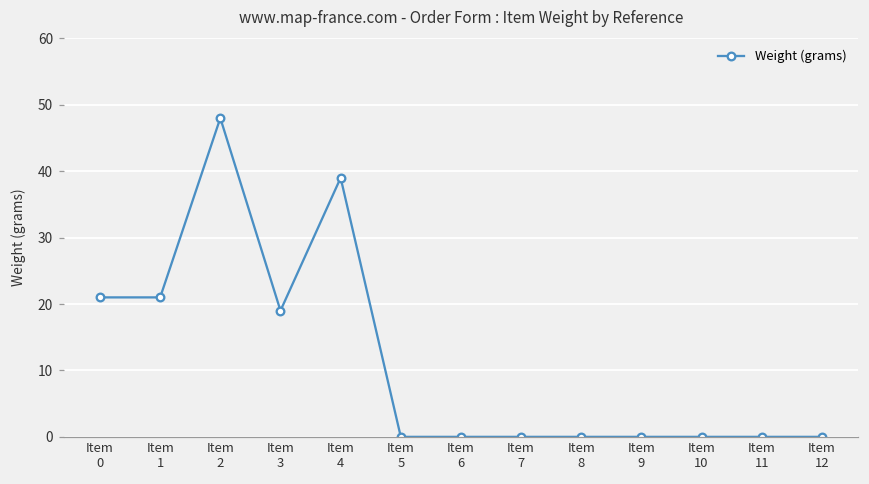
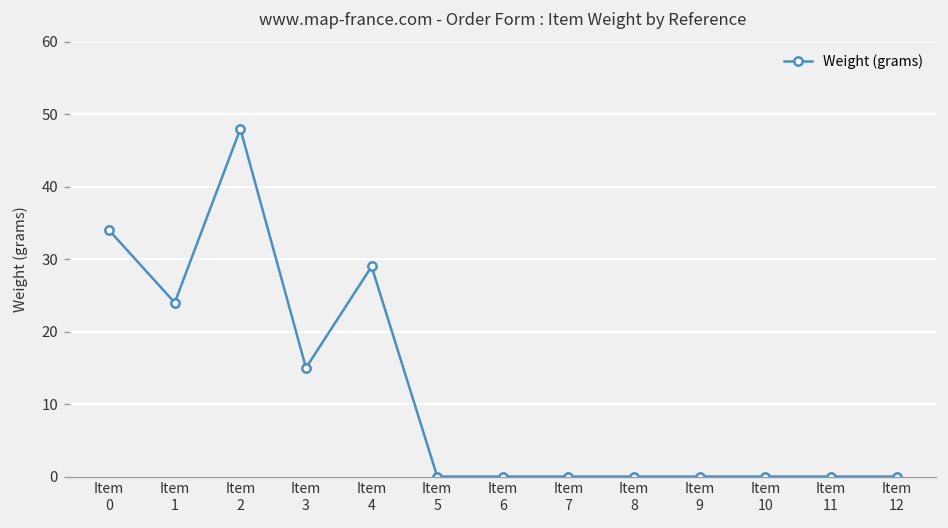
  {
-   "Item 0": 21,
-   "Item 1": 21,
+   "Item 0": 34,
+   "Item 1": 24,
    "Item 2": 48,
-   "Item 3": 19,
-   "Item 4": 39,
+   "Item 3": 15,
+   "Item 4": 29,
    "Item 5": 0,
    "Item 6": 0,
    "Item 7": 0,
    "Item 8": 0,
    "Item 9": 0,
    "Item 10": 0,
    "Item 11": 0,
    "Item 12": 0
  }
